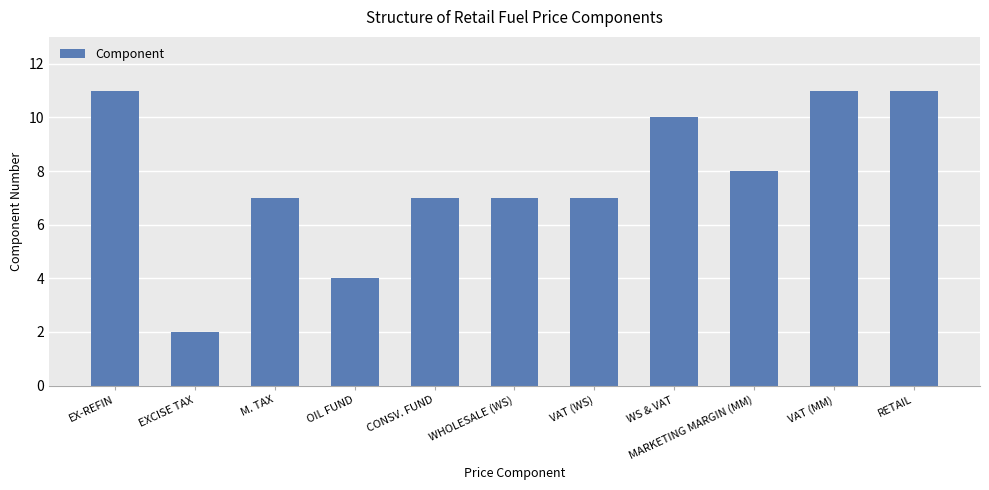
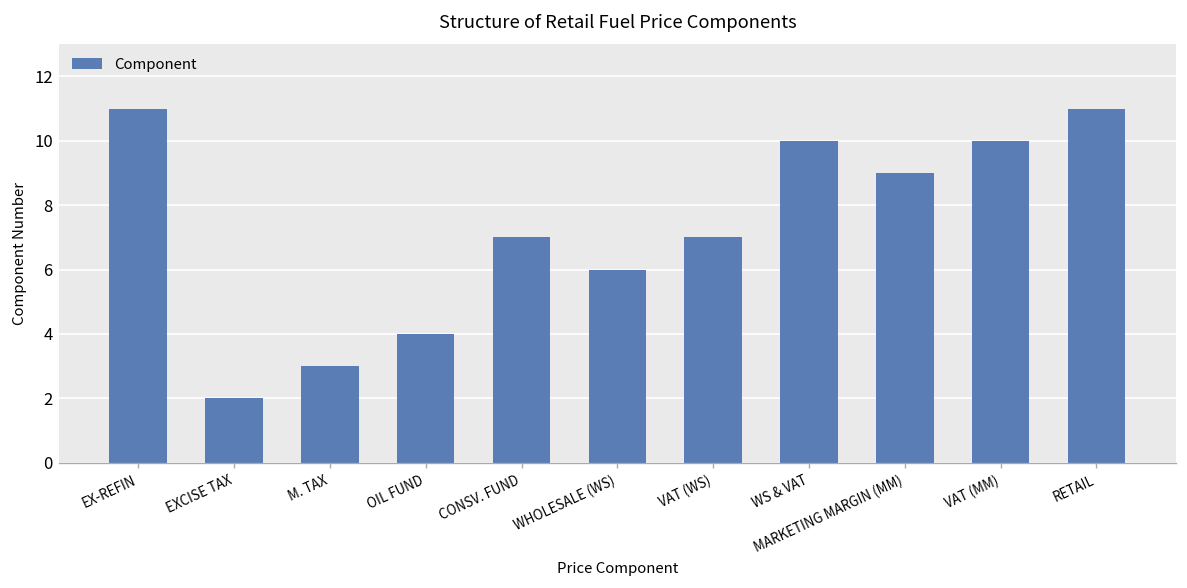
  {
    "EX-REFIN": 11,
    "EXCISE TAX": 2,
-   "M. TAX": 7,
+   "M. TAX": 3,
    "OIL FUND": 4,
    "CONSV. FUND": 7,
-   "WHOLESALE (WS)": 7,
+   "WHOLESALE (WS)": 6,
    "VAT (WS)": 7,
    "WS & VAT": 10,
-   "MARKETING MARGIN (MM)": 8,
-   "VAT (MM)": 11,
+   "MARKETING MARGIN (MM)": 9,
+   "VAT (MM)": 10,
    "RETAIL": 11
  }
